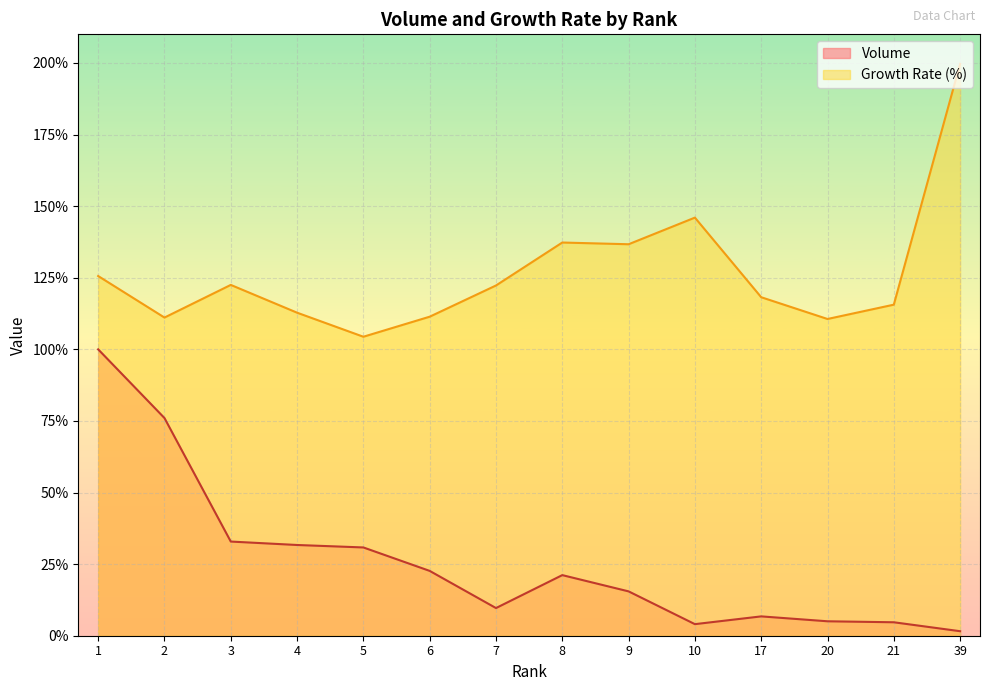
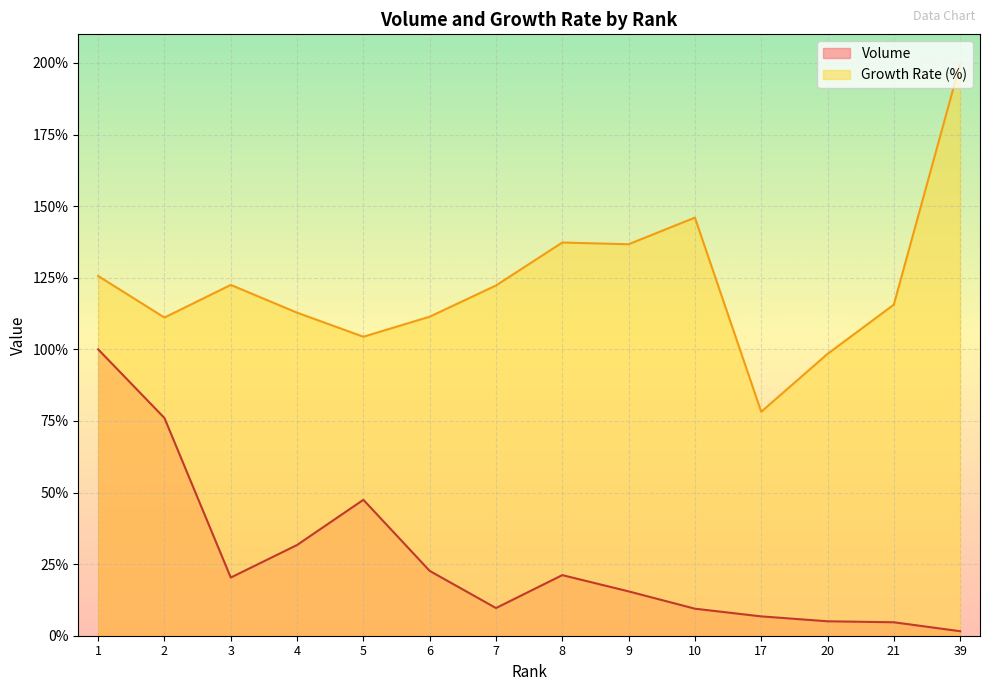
  {
    "Volume": {
      "1": "100%",
      "2": "76%",
-     "3": "33%",
+     "3": "20%",
      "4": "32%",
-     "5": "31%",
+     "5": "47%",
      "6": "23%",
      "7": "10%",
      "8": "21%",
      "9": "15%",
-     "10": "4%",
+     "10": "9%",
      "17": "7%",
      "20": "5%",
      "21": "5%",
      "39": "2%"
    },
    "Growth Rate (%)": {
      "1": "126%",
      "2": "111%",
      "3": "123%",
      "4": "113%",
      "5": "104%",
      "6": "111%",
      "7": "122%",
      "8": "137%",
      "9": "137%",
      "10": "146%",
-     "17": "118%",
-     "20": "111%",
+     "17": "78%",
+     "20": "98%",
      "21": "116%"
    }
  }
